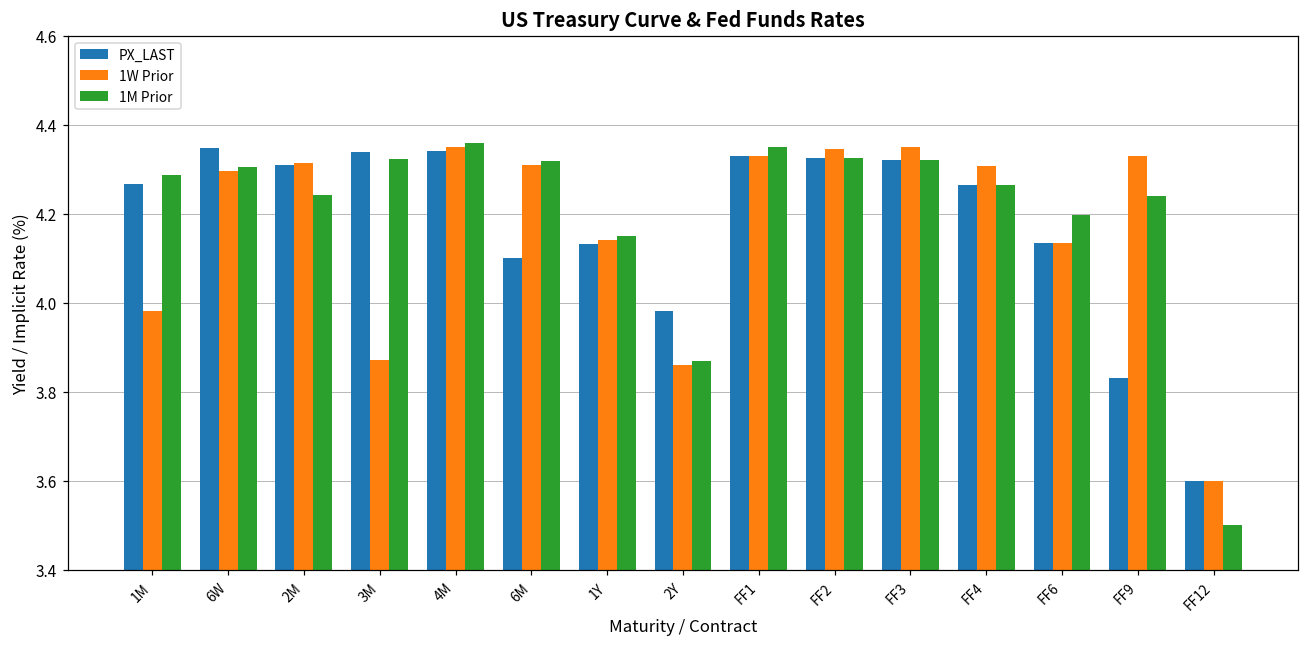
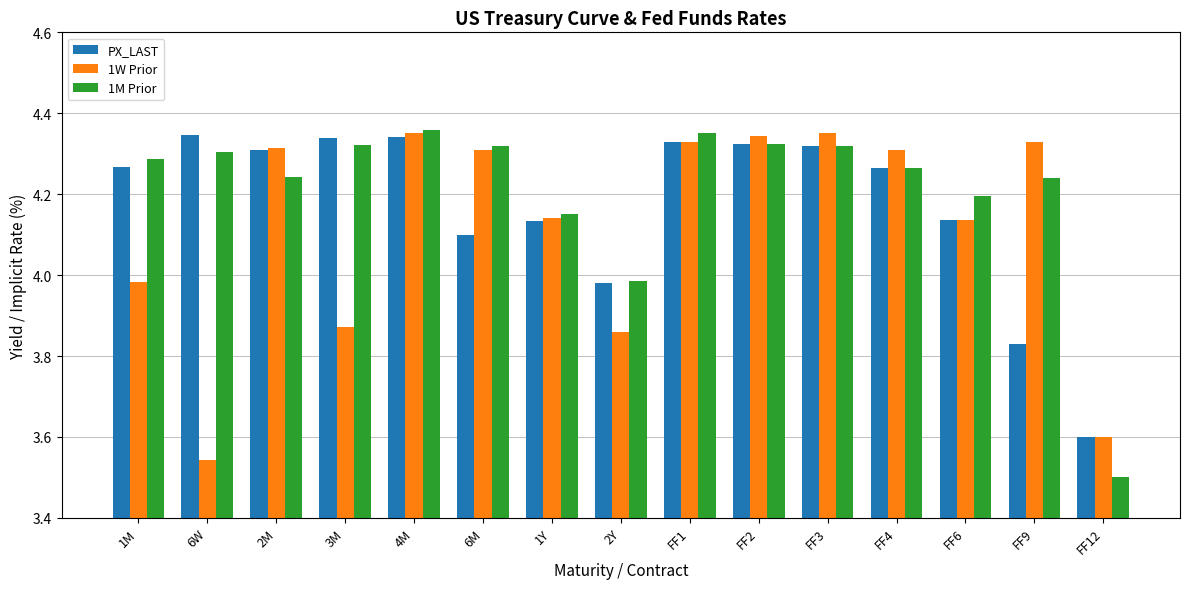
  {
    "PX_LAST": {
      "1M": 4.27,
      "6W": 4.35,
      "2M": 4.31,
      "3M": 4.34,
      "4M": 4.34,
      "6M": 4.10,
      "1Y": 4.13,
      "2Y": 3.98,
      "FF1": 4.33,
      "FF2": 4.33,
      "FF3": 4.32,
      "FF4": 4.27,
      "FF6": 4.14,
      "FF9": 3.83,
      "FF12": 3.60
    },
    "1W Prior": {
      "1M": 3.98,
-     "6W": 4.30,
+     "6W": 3.54,
      "2M": 4.32,
      "3M": 3.87,
      "4M": 4.35,
      "6M": 4.31,
      "1Y": 4.14,
      "2Y": 3.86,
      "FF1": 4.33,
      "FF2": 4.35,
      "FF3": 4.35,
      "FF4": 4.31,
      "FF6": 4.14,
      "FF9": 4.33,
      "FF12": 3.60
    },
    "1M Prior": {
      "1M": 4.29,
      "6W": 4.30,
      "2M": 4.24,
      "3M": 4.32,
      "4M": 4.36,
      "6M": 4.32,
      "1Y": 4.15,
-     "2Y": 3.87,
+     "2Y": 3.99,
      "FF1": 4.35,
      "FF2": 4.33,
      "FF3": 4.32,
      "FF4": 4.27,
      "FF6": 4.20,
      "FF9": 4.24,
      "FF12": 3.50
    }
  }
